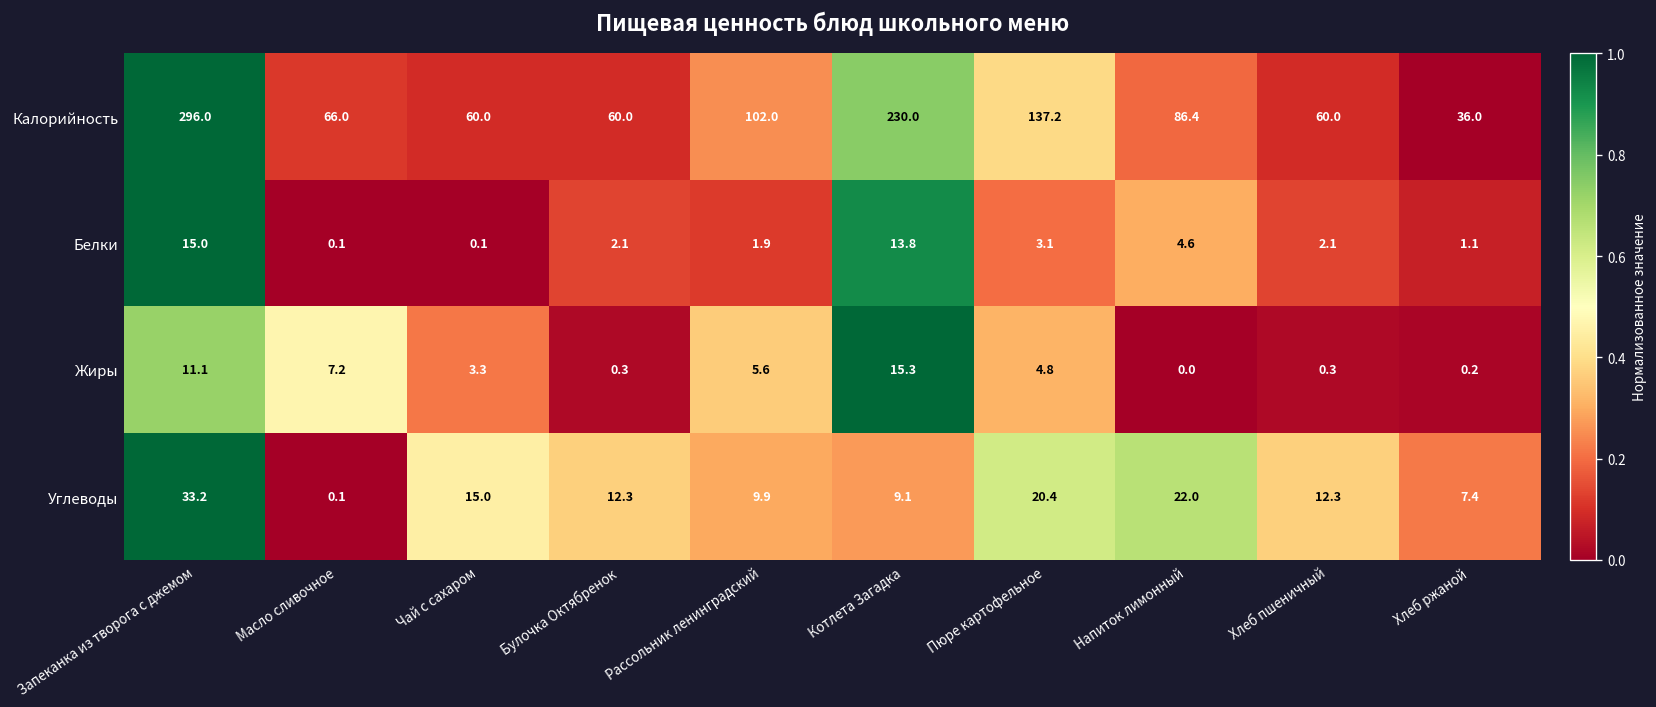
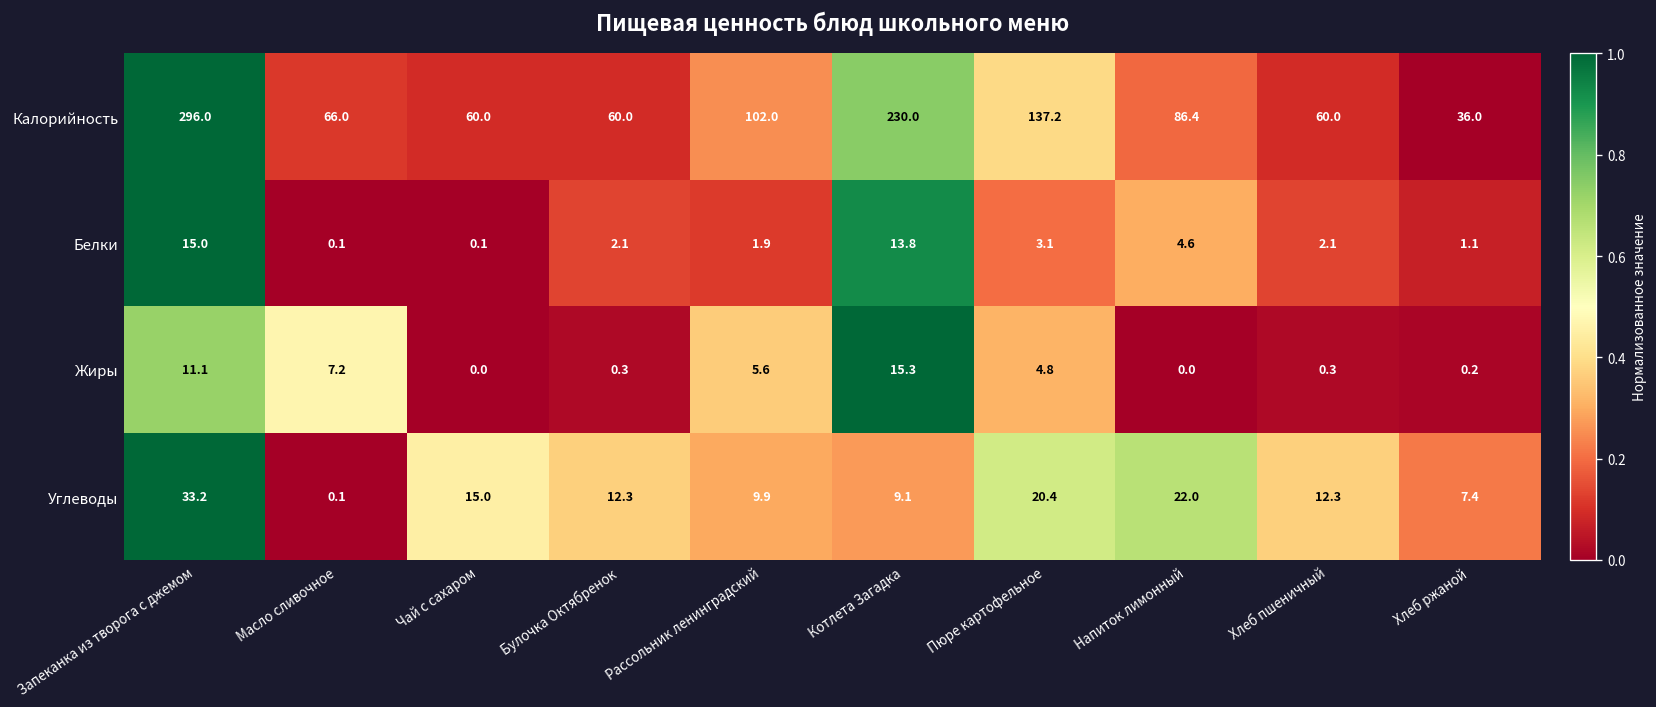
  {
    "Калорийность": {
      "Запеканка из творога с джемом": 296.0,
      "Масло сливочное": 66.0,
      "Чай с сахаром": 60.0,
      "Булочка Октябренок": 60.0,
      "Рассольник ленинградский": 102.0,
      "Котлета Загадка": 230.0,
      "Пюре картофельное": 137.2,
      "Напиток лимонный": 86.4,
      "Хлеб пшеничный": 60.0,
      "Хлеб ржаной": 36.0
    },
    "Белки": {
      "Запеканка из творога с джемом": 15.0,
      "Масло сливочное": 0.1,
      "Чай с сахаром": 0.1,
      "Булочка Октябренок": 2.1,
      "Рассольник ленинградский": 1.9,
      "Котлета Загадка": 13.8,
      "Пюре картофельное": 3.1,
      "Напиток лимонный": 4.6,
      "Хлеб пшеничный": 2.1,
      "Хлеб ржаной": 1.1
    },
    "Жиры": {
      "Запеканка из творога с джемом": 11.1,
      "Масло сливочное": 7.2,
-     "Чай с сахаром": 3.3,
+     "Чай с сахаром": 0.0,
      "Булочка Октябренок": 0.3,
      "Рассольник ленинградский": 5.6,
      "Котлета Загадка": 15.3,
      "Пюре картофельное": 4.8,
      "Напиток лимонный": 0.0,
      "Хлеб пшеничный": 0.3,
      "Хлеб ржаной": 0.2
    },
    "Углеводы": {
      "Запеканка из творога с джемом": 33.2,
      "Масло сливочное": 0.1,
      "Чай с сахаром": 15.0,
      "Булочка Октябренок": 12.3,
      "Рассольник ленинградский": 9.9,
      "Котлета Загадка": 9.1,
      "Пюре картофельное": 20.4,
      "Напиток лимонный": 22.0,
      "Хлеб пшеничный": 12.3,
      "Хлеб ржаной": 7.4
    }
  }
